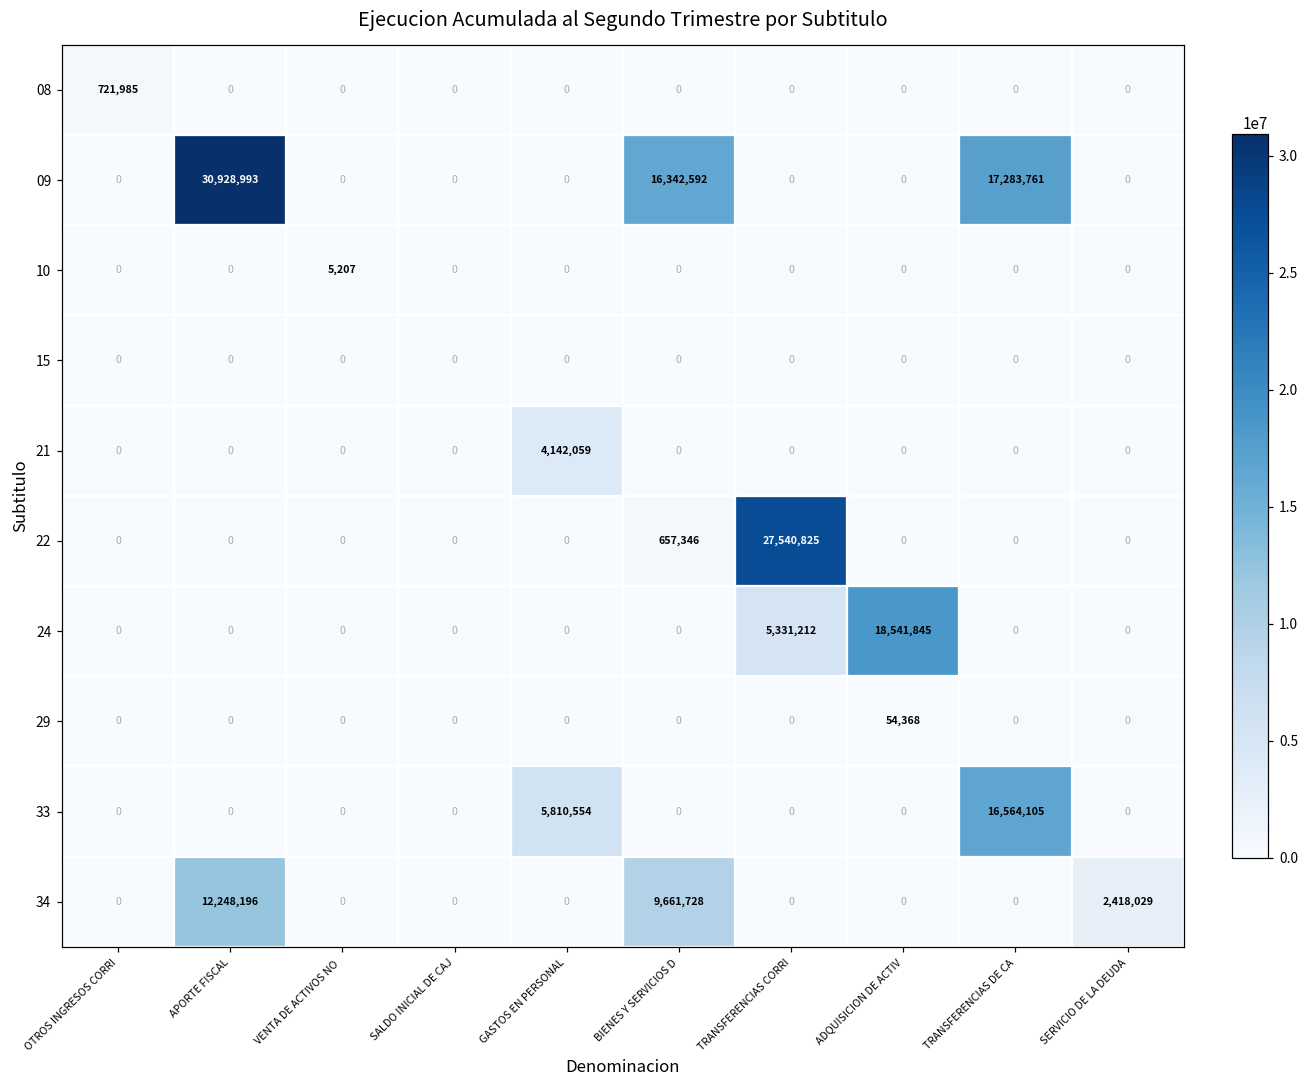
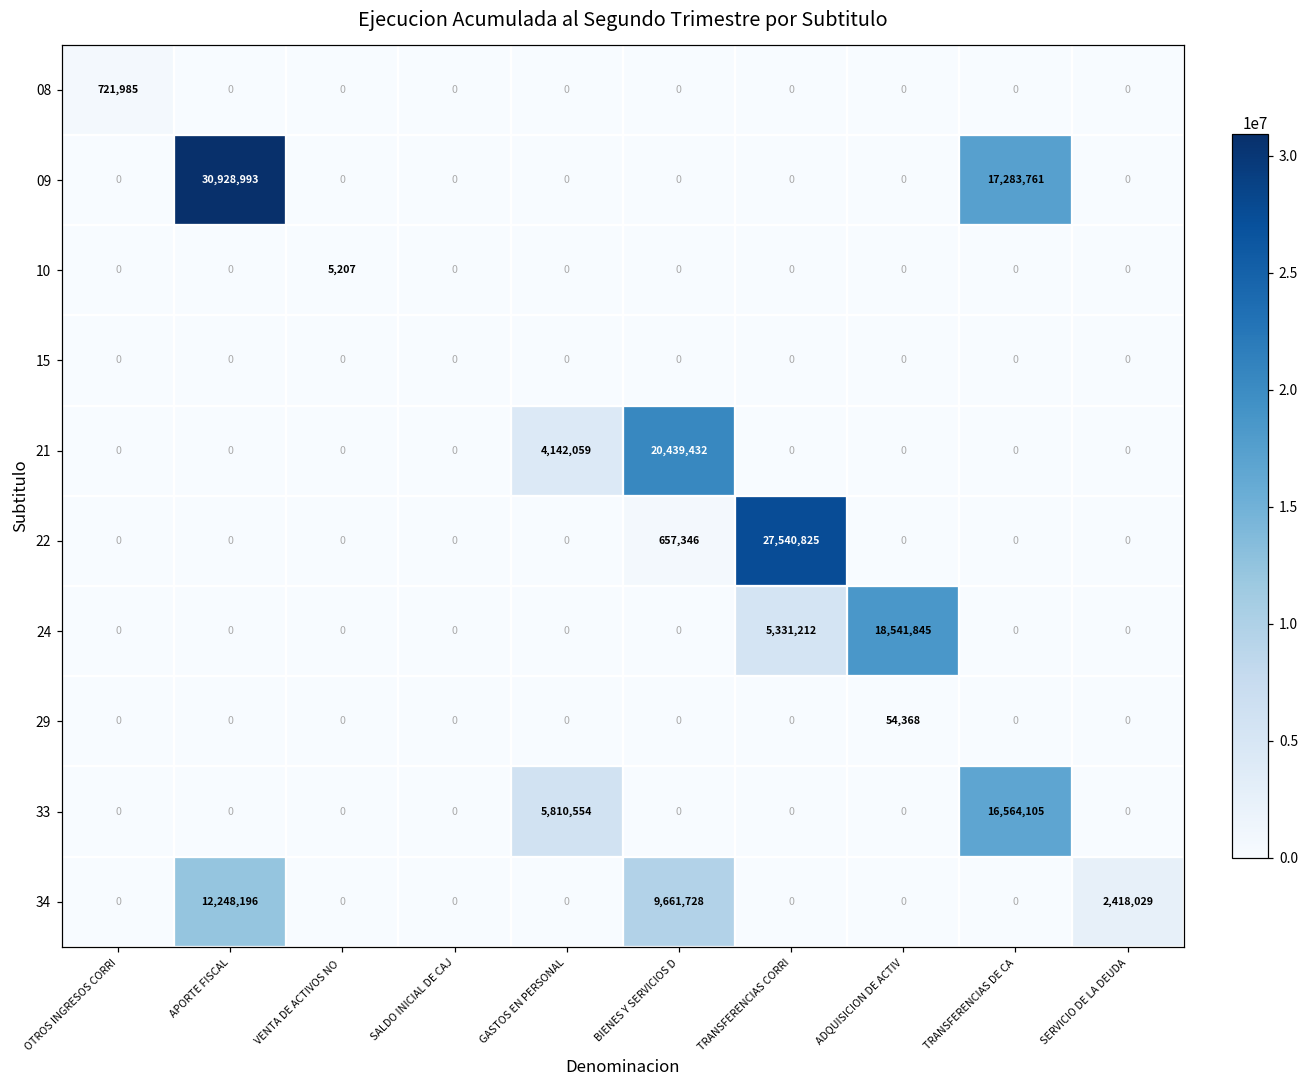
  {
    "08": {
      "OTROS INGRESOS CORRI": "721,985",
      "APORTE FISCAL": "0",
      "VENTA DE ACTIVOS NO": "0",
      "SALDO INICIAL DE CAJ": "0",
      "GASTOS EN PERSONAL": "0",
      "BIENES Y SERVICIOS D": "0",
      "TRANSFERENCIAS CORRI": "0",
      "ADQUISICION DE ACTIV": "0",
      "TRANSFERENCIAS DE CA": "0",
      "SERVICIO DE LA DEUDA": "0"
    },
    "09": {
      "OTROS INGRESOS CORRI": "0",
      "APORTE FISCAL": "30,928,993",
      "VENTA DE ACTIVOS NO": "0",
      "SALDO INICIAL DE CAJ": "0",
      "GASTOS EN PERSONAL": "0",
-     "BIENES Y SERVICIOS D": "16,342,592",
+     "BIENES Y SERVICIOS D": "0",
      "TRANSFERENCIAS CORRI": "0",
      "ADQUISICION DE ACTIV": "0",
      "TRANSFERENCIAS DE CA": "17,283,761",
      "SERVICIO DE LA DEUDA": "0"
    },
    "10": {
      "OTROS INGRESOS CORRI": "0",
      "APORTE FISCAL": "0",
      "VENTA DE ACTIVOS NO": "5,207",
      "SALDO INICIAL DE CAJ": "0",
      "GASTOS EN PERSONAL": "0",
      "BIENES Y SERVICIOS D": "0",
      "TRANSFERENCIAS CORRI": "0",
      "ADQUISICION DE ACTIV": "0",
      "TRANSFERENCIAS DE CA": "0",
      "SERVICIO DE LA DEUDA": "0"
    },
    "15": {
      "OTROS INGRESOS CORRI": "0",
      "APORTE FISCAL": "0",
      "VENTA DE ACTIVOS NO": "0",
      "SALDO INICIAL DE CAJ": "0",
      "GASTOS EN PERSONAL": "0",
      "BIENES Y SERVICIOS D": "0",
      "TRANSFERENCIAS CORRI": "0",
      "ADQUISICION DE ACTIV": "0",
      "TRANSFERENCIAS DE CA": "0",
      "SERVICIO DE LA DEUDA": "0"
    },
    "21": {
      "OTROS INGRESOS CORRI": "0",
      "APORTE FISCAL": "0",
      "VENTA DE ACTIVOS NO": "0",
      "SALDO INICIAL DE CAJ": "0",
      "GASTOS EN PERSONAL": "4,142,059",
-     "BIENES Y SERVICIOS D": "0",
+     "BIENES Y SERVICIOS D": "20,439,432",
      "TRANSFERENCIAS CORRI": "0",
      "ADQUISICION DE ACTIV": "0",
      "TRANSFERENCIAS DE CA": "0",
      "SERVICIO DE LA DEUDA": "0"
    },
    "22": {
      "OTROS INGRESOS CORRI": "0",
      "APORTE FISCAL": "0",
      "VENTA DE ACTIVOS NO": "0",
      "SALDO INICIAL DE CAJ": "0",
      "GASTOS EN PERSONAL": "0",
      "BIENES Y SERVICIOS D": "657,346",
      "TRANSFERENCIAS CORRI": "27,540,825",
      "ADQUISICION DE ACTIV": "0",
      "TRANSFERENCIAS DE CA": "0",
      "SERVICIO DE LA DEUDA": "0"
    },
    "24": {
      "OTROS INGRESOS CORRI": "0",
      "APORTE FISCAL": "0",
      "VENTA DE ACTIVOS NO": "0",
      "SALDO INICIAL DE CAJ": "0",
      "GASTOS EN PERSONAL": "0",
      "BIENES Y SERVICIOS D": "0",
      "TRANSFERENCIAS CORRI": "5,331,212",
      "ADQUISICION DE ACTIV": "18,541,845",
      "TRANSFERENCIAS DE CA": "0",
      "SERVICIO DE LA DEUDA": "0"
    },
    "29": {
      "OTROS INGRESOS CORRI": "0",
      "APORTE FISCAL": "0",
      "VENTA DE ACTIVOS NO": "0",
      "SALDO INICIAL DE CAJ": "0",
      "GASTOS EN PERSONAL": "0",
      "BIENES Y SERVICIOS D": "0",
      "TRANSFERENCIAS CORRI": "0",
      "ADQUISICION DE ACTIV": "54,368",
      "TRANSFERENCIAS DE CA": "0",
      "SERVICIO DE LA DEUDA": "0"
    },
    "33": {
      "OTROS INGRESOS CORRI": "0",
      "APORTE FISCAL": "0",
      "VENTA DE ACTIVOS NO": "0",
      "SALDO INICIAL DE CAJ": "0",
      "GASTOS EN PERSONAL": "5,810,554",
      "BIENES Y SERVICIOS D": "0",
      "TRANSFERENCIAS CORRI": "0",
      "ADQUISICION DE ACTIV": "0",
      "TRANSFERENCIAS DE CA": "16,564,105",
      "SERVICIO DE LA DEUDA": "0"
    },
    "34": {
      "OTROS INGRESOS CORRI": "0",
      "APORTE FISCAL": "12,248,196",
      "VENTA DE ACTIVOS NO": "0",
      "SALDO INICIAL DE CAJ": "0",
      "GASTOS EN PERSONAL": "0",
      "BIENES Y SERVICIOS D": "9,661,728",
      "TRANSFERENCIAS CORRI": "0",
      "ADQUISICION DE ACTIV": "0",
      "TRANSFERENCIAS DE CA": "0",
      "SERVICIO DE LA DEUDA": "2,418,029"
    }
  }
